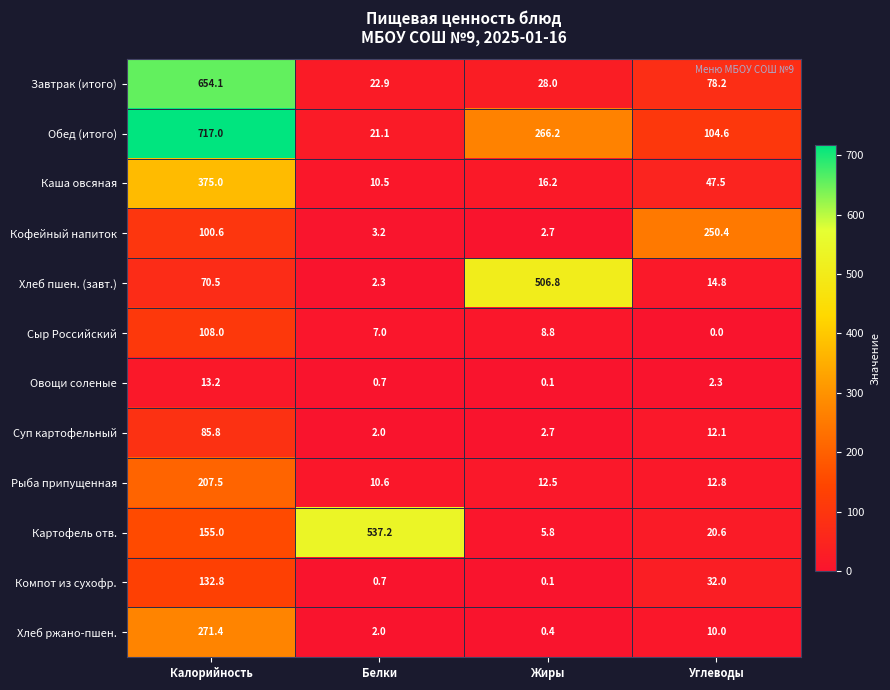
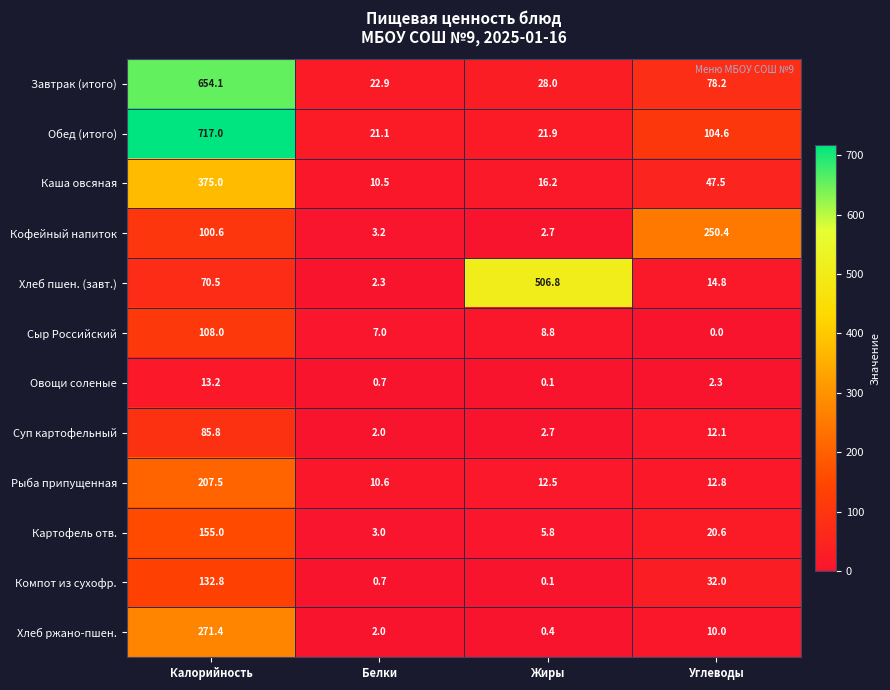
  {
    "Завтрак (итого)": {
      "Калорийность": 654.1,
      "Белки": 22.9,
      "Жиры": 28.0
    },
    "Обед (итого)": {
      "Калорийность": 717.0,
      "Белки": 21.1,
-     "Жиры": 266.2,
+     "Жиры": 21.9,
      "Углеводы": 104.6
    },
    "Каша овсяная": {
      "Калорийность": 375.0,
      "Белки": 10.5,
      "Жиры": 16.2,
      "Углеводы": 47.5
    },
    "Кофейный напиток": {
      "Калорийность": 100.6,
      "Белки": 3.2,
      "Жиры": 2.7,
      "Углеводы": 250.4
    },
    "Хлеб пшен. (завт.)": {
      "Калорийность": 70.5,
      "Белки": 2.3,
      "Жиры": 506.8,
      "Углеводы": 14.8
    },
    "Сыр Российский": {
      "Калорийность": 108.0,
      "Белки": 7.0,
      "Жиры": 8.8,
      "Углеводы": 0.0
    },
    "Овощи соленые": {
      "Калорийность": 13.2,
      "Белки": 0.7,
      "Жиры": 0.1,
      "Углеводы": 2.3
    },
    "Суп картофельный": {
      "Калорийность": 85.8,
      "Белки": 2.0,
      "Жиры": 2.7,
      "Углеводы": 12.1
    },
    "Рыба припущенная": {
      "Калорийность": 207.5,
      "Белки": 10.6,
      "Жиры": 12.5,
      "Углеводы": 12.8
    },
    "Картофель отв.": {
      "Калорийность": 155.0,
-     "Белки": 537.2,
+     "Белки": 3.0,
      "Жиры": 5.8,
      "Углеводы": 20.6
    },
    "Компот из сухофр.": {
      "Калорийность": 132.8,
      "Белки": 0.7,
      "Жиры": 0.1,
      "Углеводы": 32.0
    },
    "Хлеб ржано-пшен.": {
      "Калорийность": 271.4,
      "Белки": 2.0,
      "Жиры": 0.4,
      "Углеводы": 10.0
    }
  }
